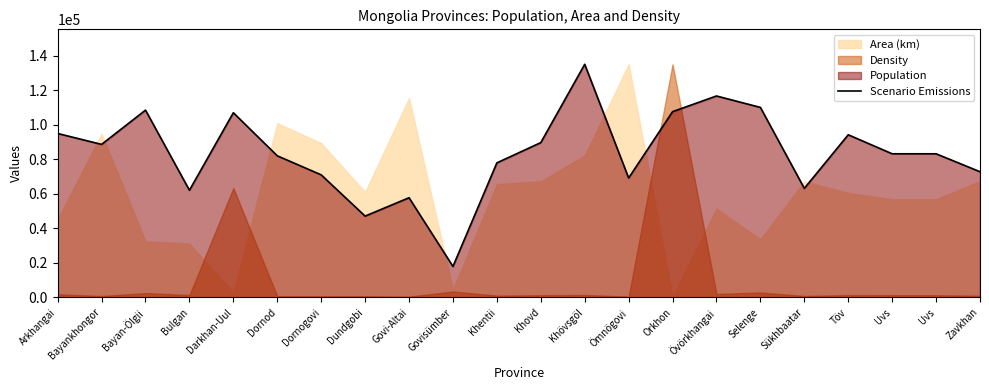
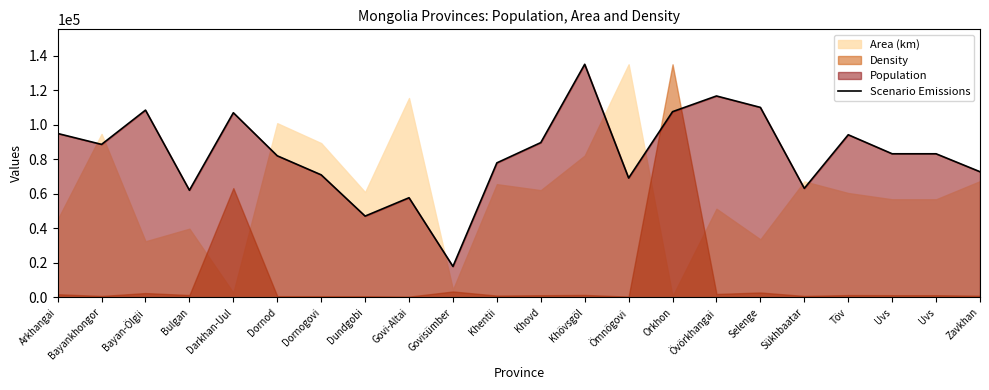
  {
    "Area (km)": {
      "Arkhangai": 45000,
      "Bayankhongor": 95000,
      "Bayan-Ölgii": 33000,
-     "Bulgan": 31000,
+     "Bulgan": 40000,
      "Darkhan-Uul": 3000,
      "Dornod": 101000,
      "Dornogovi": 89000,
      "Dundgobi": 61000,
      "Govi-Altai": 116000,
      "Khentii": 66000,
-     "Khovd": 67000,
+     "Khovd": 62000,
      "Khövsgöl": 82000,
      "Ömnögovi": 135000,
      "Övörkhangai": 51000,
      "Selenge": 34000,
      "Sükhbaatar": 67000,
      "Töv": 60000,
      "Zavkhan": 67000
    },
    "Density": {
      "Arkhangai": 2000,
      "Bayan-Ölgii": 3000,
      "Darkhan-Uul": 63000,
      "Orkhon": 135000,
      "Övörkhangai": 2000,
      "Selenge": 3000
    },
    "Population": {
      "Arkhangai": 95000,
      "Bayankhongor": 89000,
      "Bayan-Ölgii": 109000,
      "Bulgan": 62000,
      "Darkhan-Uul": 107000,
      "Dornod": 82000,
      "Dornogovi": 71000,
      "Dundgobi": 47000,
      "Govi-Altai": 58000,
      "Govisümber": 18000,
      "Khentii": 78000,
      "Khovd": 90000,
      "Khövsgöl": 135000,
      "Ömnögovi": 69000,
      "Orkhon": 108000,
      "Övörkhangai": 117000,
      "Selenge": 110000,
      "Sükhbaatar": 63000,
      "Töv": 94000,
      "Zavkhan": 73000
    }
  }
